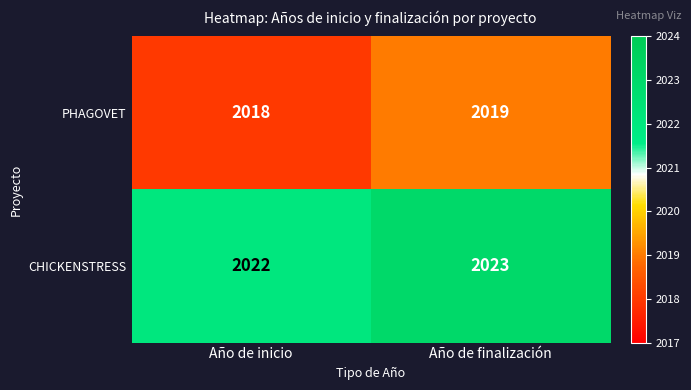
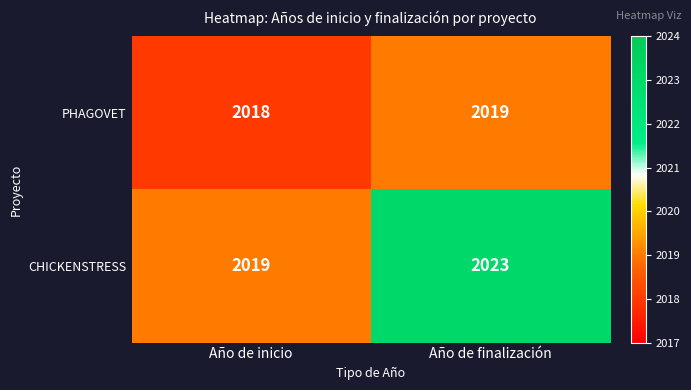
  {
    "PHAGOVET": {
      "Año de inicio": 2018,
      "Año de finalización": 2019
    },
    "CHICKENSTRESS": {
-     "Año de inicio": 2022,
+     "Año de inicio": 2019,
      "Año de finalización": 2023
    }
  }
